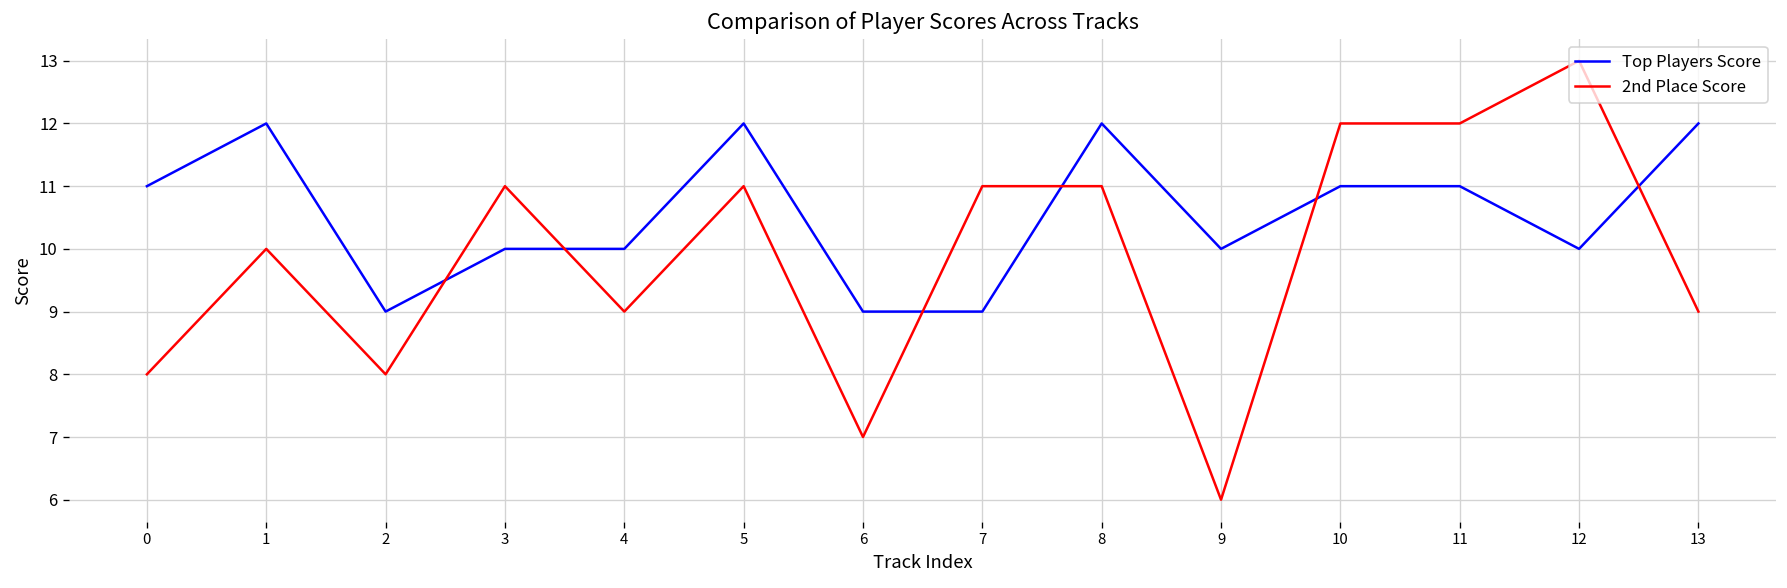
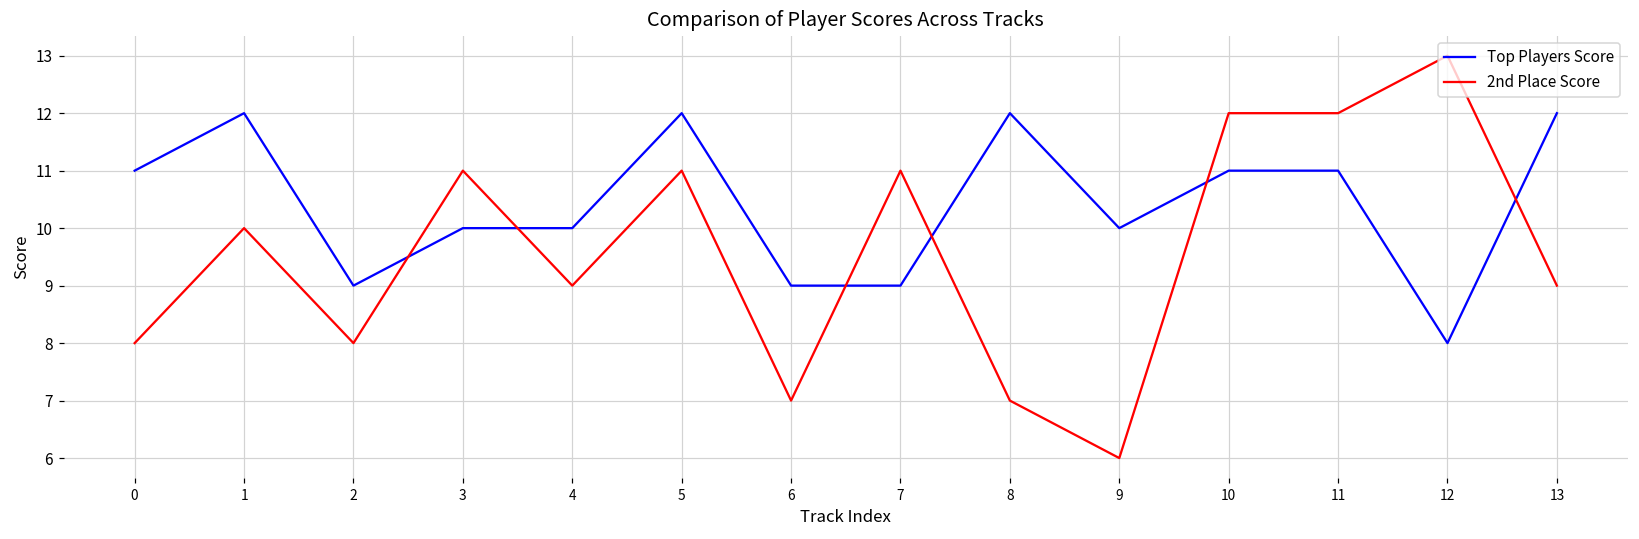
  {
    "Top Players Score": {
      "0": 11,
      "1": 12,
      "2": 9,
      "3": 10,
      "4": 10,
      "5": 12,
      "6": 9,
      "7": 9,
      "8": 12,
      "9": 10,
      "10": 11,
      "11": 11,
-     "12": 10,
+     "12": 8,
      "13": 12
    },
    "2nd Place Score": {
      "0": 8,
      "1": 10,
      "2": 8,
      "3": 11,
      "4": 9,
      "5": 11,
      "6": 7,
      "7": 11,
-     "8": 11,
+     "8": 7,
      "9": 6,
      "10": 12,
      "11": 12,
      "13": 9
    }
  }
